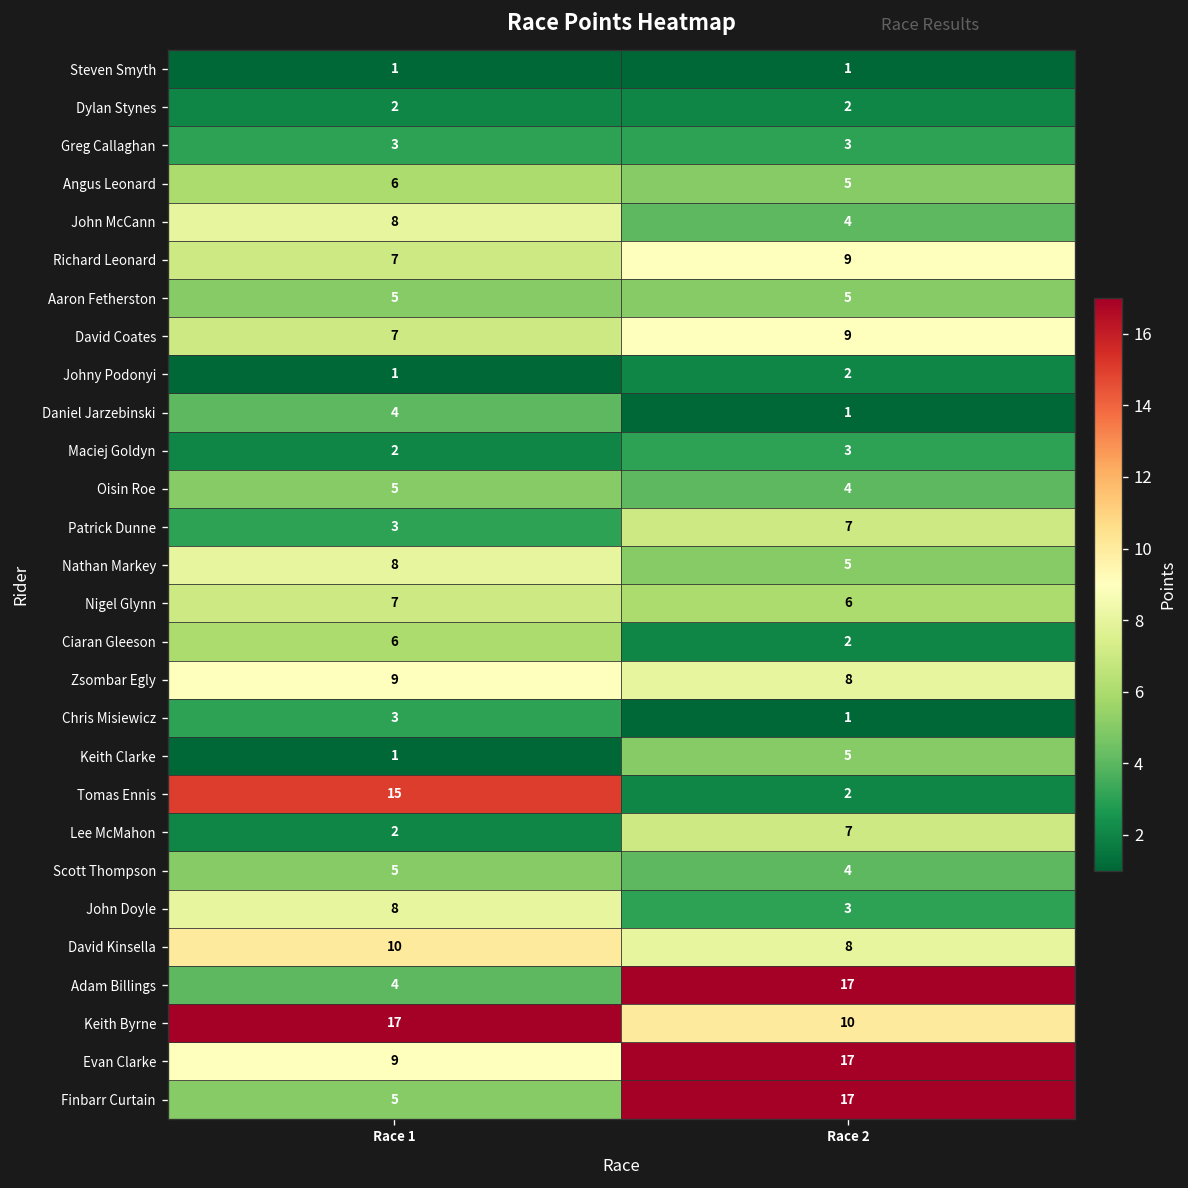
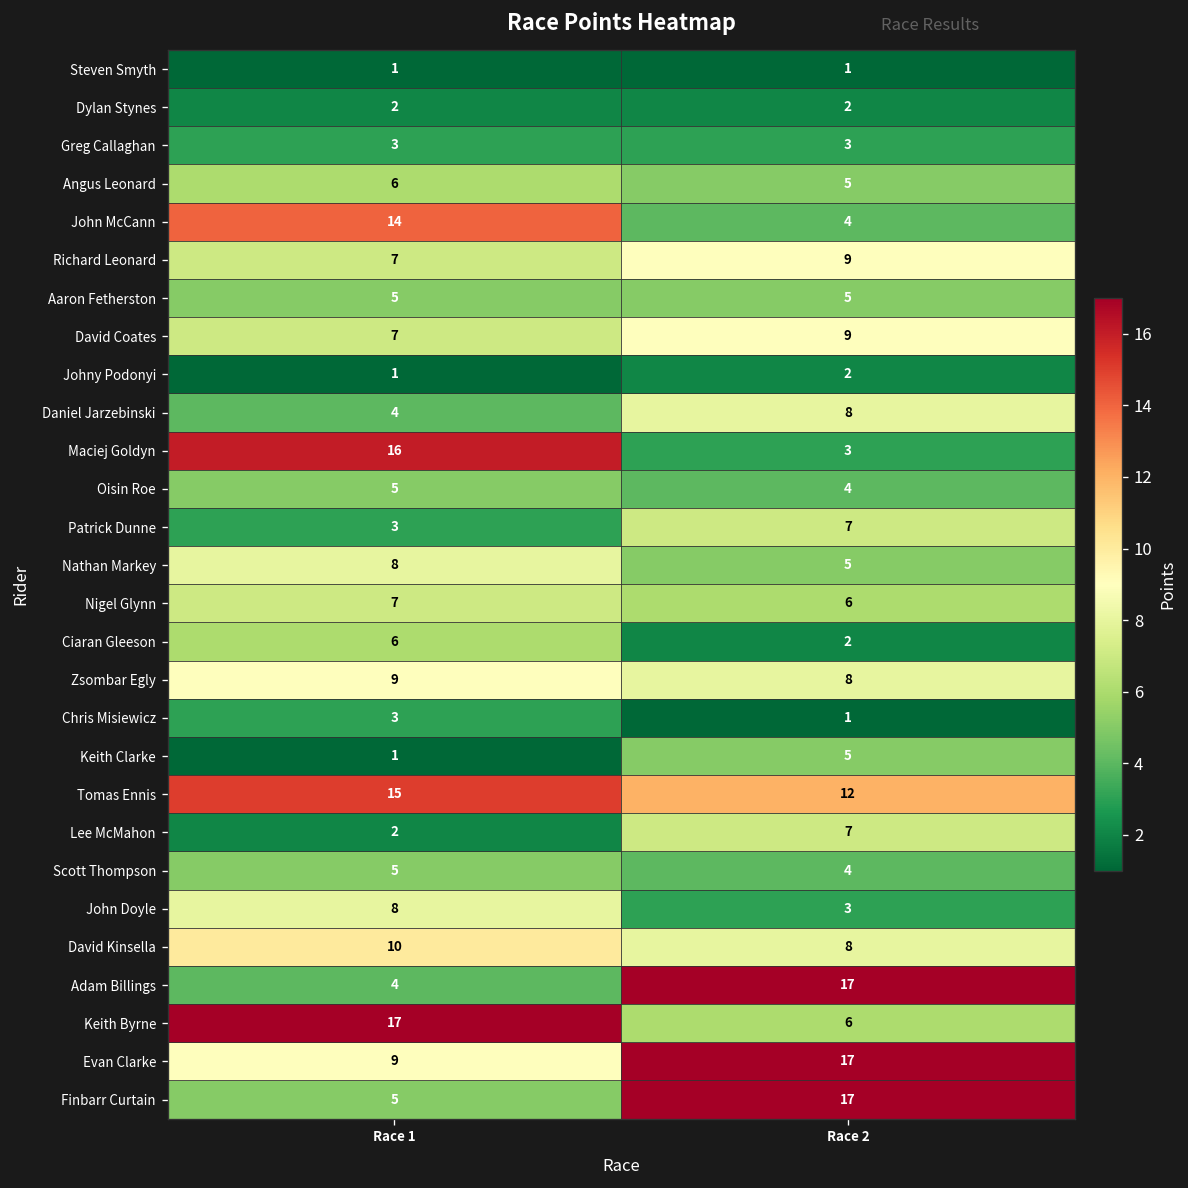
  {
    "Steven Smyth": {
      "Race 1": 1,
      "Race 2": 1
    },
    "Dylan Stynes": {
      "Race 1": 2,
      "Race 2": 2
    },
    "Greg Callaghan": {
      "Race 1": 3,
      "Race 2": 3
    },
    "Angus Leonard": {
      "Race 1": 6,
      "Race 2": 5
    },
    "John McCann": {
-     "Race 1": 8,
+     "Race 1": 14,
      "Race 2": 4
    },
    "Richard Leonard": {
      "Race 1": 7,
      "Race 2": 9
    },
    "Aaron Fetherston": {
      "Race 1": 5,
      "Race 2": 5
    },
    "David Coates": {
      "Race 1": 7,
      "Race 2": 9
    },
    "Johny Podonyi": {
      "Race 1": 1,
      "Race 2": 2
    },
    "Daniel Jarzebinski": {
      "Race 1": 4,
-     "Race 2": 1
+     "Race 2": 8
    },
    "Maciej Goldyn": {
-     "Race 1": 2,
+     "Race 1": 16,
      "Race 2": 3
    },
    "Oisin Roe": {
      "Race 1": 5,
      "Race 2": 4
    },
    "Patrick Dunne": {
      "Race 1": 3,
      "Race 2": 7
    },
    "Nathan Markey": {
      "Race 1": 8,
      "Race 2": 5
    },
    "Nigel Glynn": {
      "Race 1": 7,
      "Race 2": 6
    },
    "Ciaran Gleeson": {
      "Race 1": 6,
      "Race 2": 2
    },
    "Zsombar Egly": {
      "Race 1": 9,
      "Race 2": 8
    },
    "Chris Misiewicz": {
      "Race 1": 3,
      "Race 2": 1
    },
    "Keith Clarke": {
      "Race 1": 1,
      "Race 2": 5
    },
    "Tomas Ennis": {
      "Race 1": 15,
-     "Race 2": 2
+     "Race 2": 12
    },
    "Lee McMahon": {
      "Race 1": 2,
      "Race 2": 7
    },
    "Scott Thompson": {
      "Race 1": 5,
      "Race 2": 4
    },
    "John Doyle": {
      "Race 1": 8,
      "Race 2": 3
    },
    "David Kinsella": {
      "Race 1": 10,
      "Race 2": 8
    },
    "Adam Billings": {
      "Race 1": 4,
      "Race 2": 17
    },
    "Keith Byrne": {
      "Race 1": 17,
-     "Race 2": 10
+     "Race 2": 6
    },
    "Evan Clarke": {
      "Race 1": 9,
      "Race 2": 17
    },
    "Finbarr Curtain": {
      "Race 1": 5,
      "Race 2": 17
    }
  }
